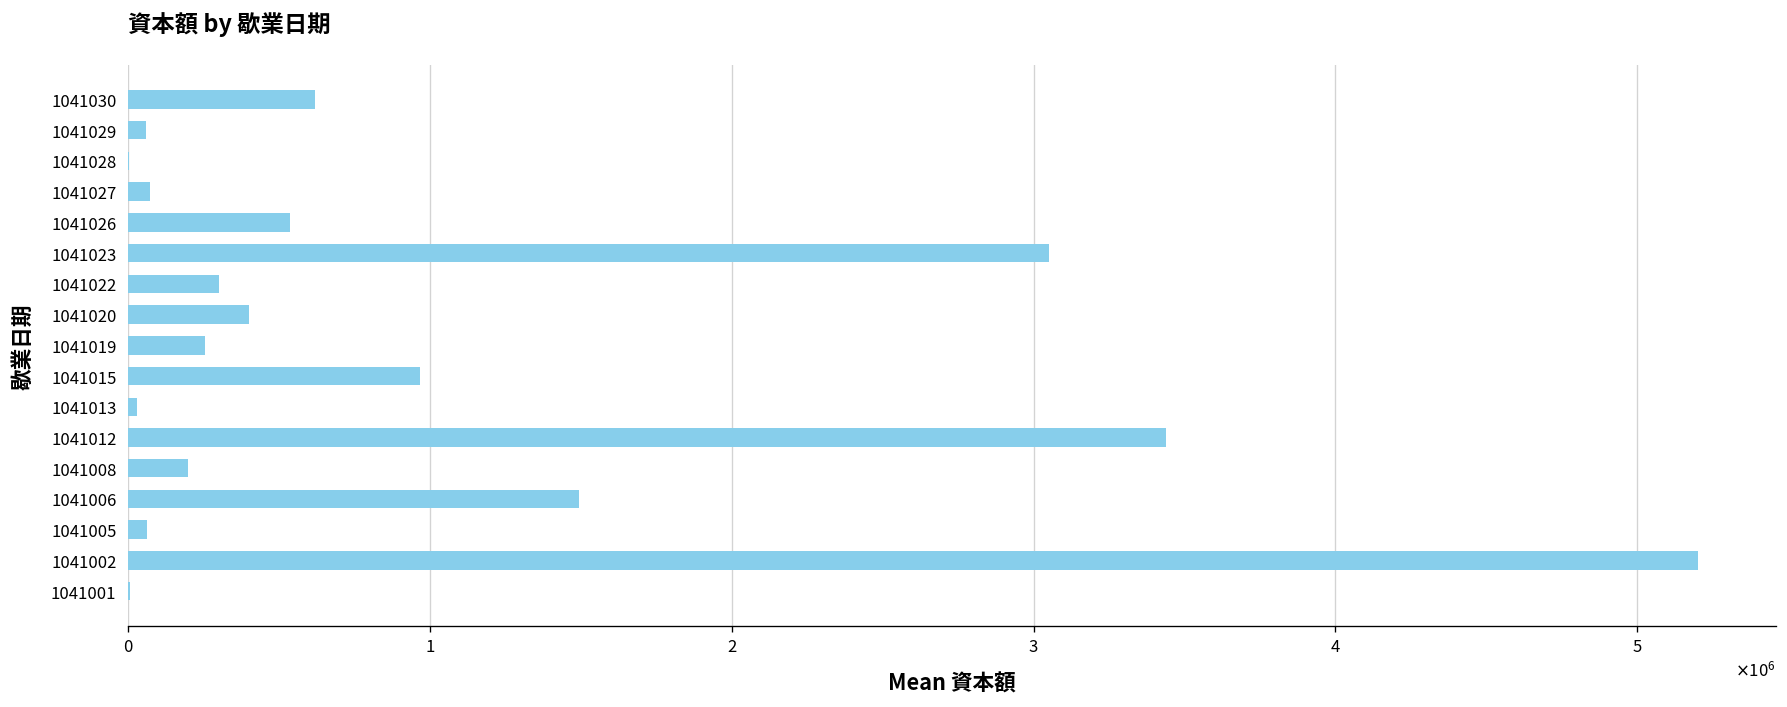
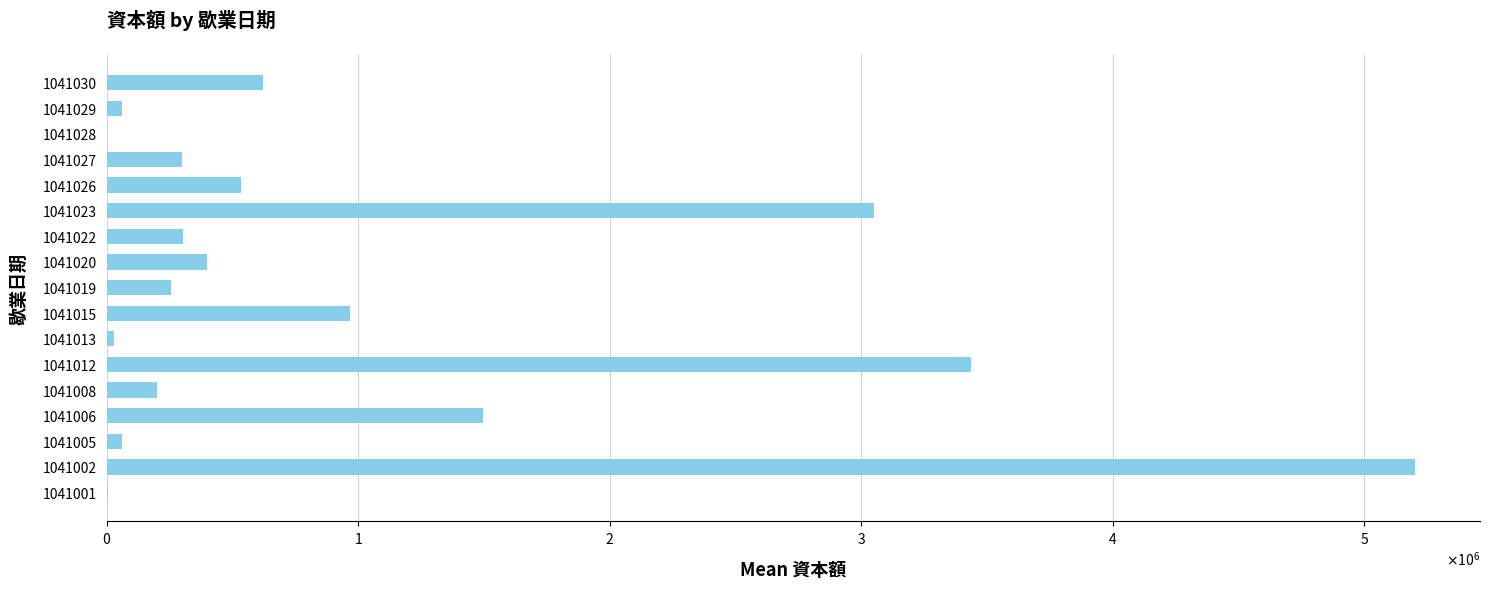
  {
    "1041030": 620000,
    "1041029": 60000,
-   "1041027": 70000,
+   "1041027": 300000,
    "1041026": 540000,
    "1041023": 3050000,
    "1041022": 300000,
    "1041020": 400000,
    "1041019": 260000,
    "1041015": 970000,
    "1041013": 30000,
    "1041012": 3440000,
    "1041008": 200000,
    "1041006": 1490000,
    "1041005": 60000,
    "1041002": 5200000
  }
